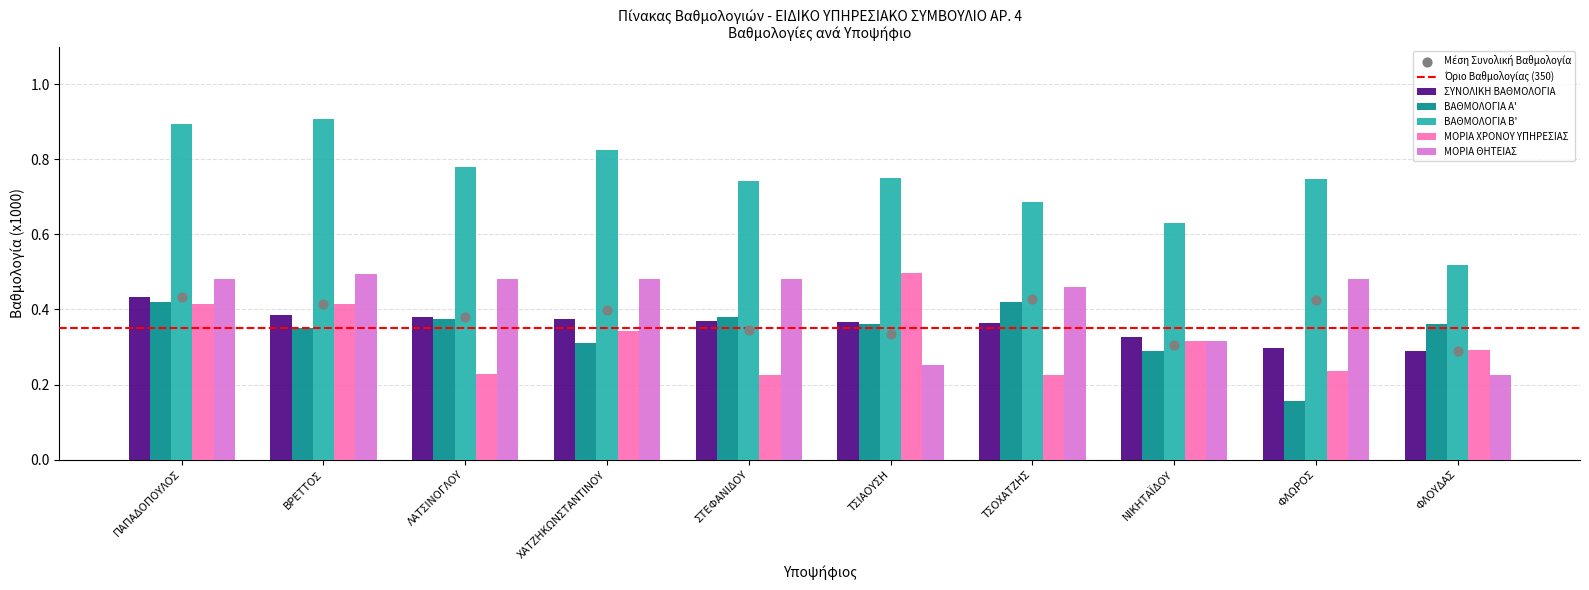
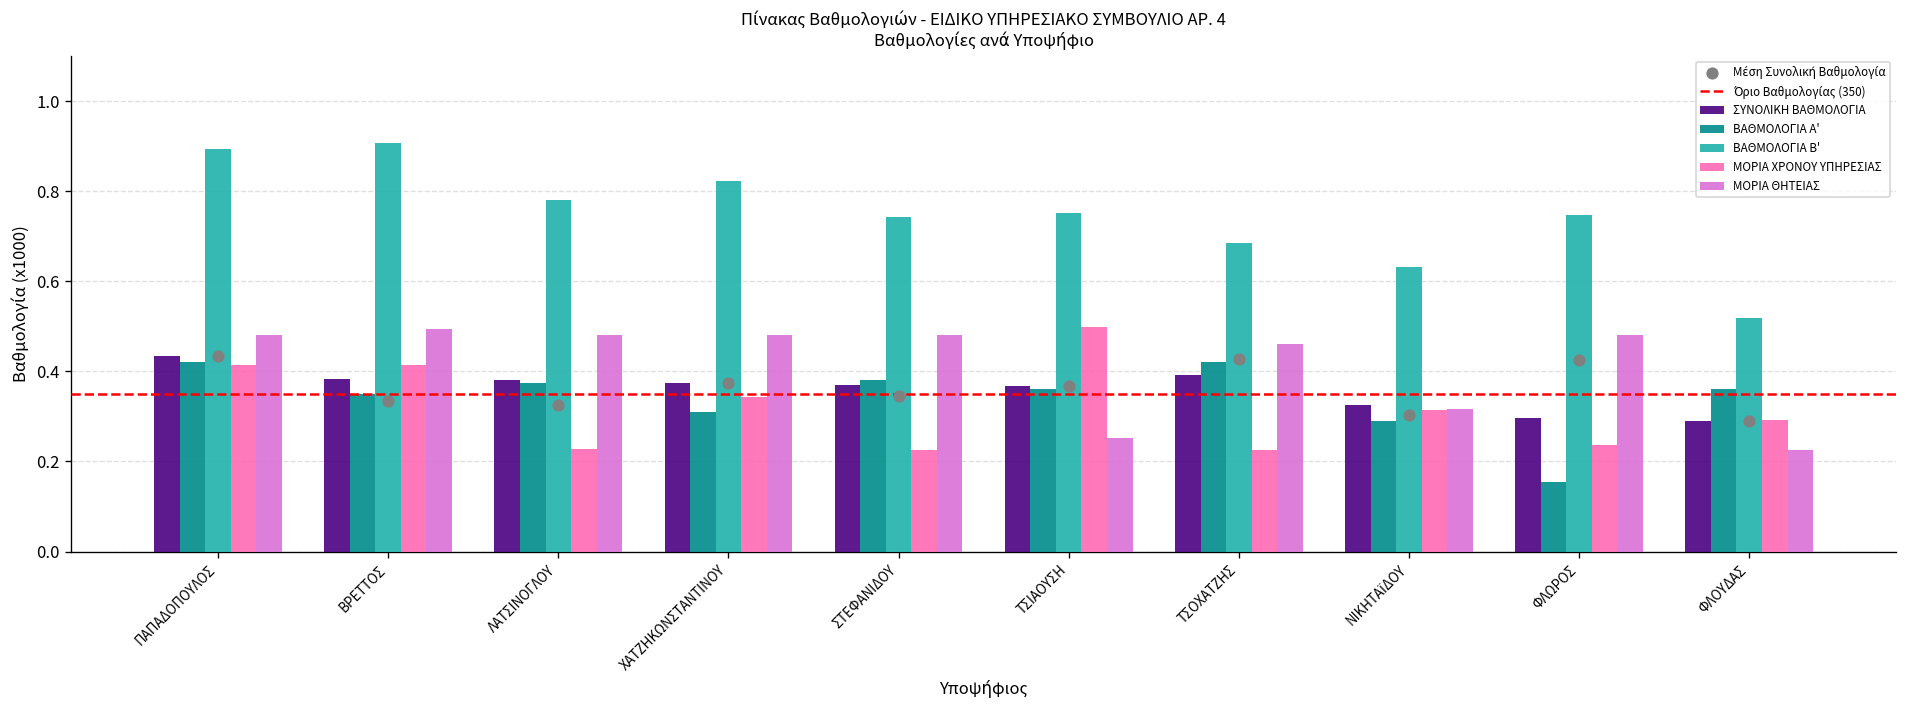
  {
    "ΣΥΝΟΛΙΚΗ ΒΑΘΜΟΛΟΓΙΑ": {
      "ΠΑΠΑΔΟΠΟΥΛΟΣ": 0.43,
      "ΒΡΕΤΤΟΣ": 0.38,
      "ΛΑΤΣΙΝΟΓΛΟΥ": 0.38,
      "ΧΑΤΖΗΚΩΝΣΤΑΝΤΙΝΟΥ": 0.37,
      "ΣΤΕΦΑΝΙΔΟΥ": 0.37,
      "ΤΣΙΑΟΥΣΗ": 0.37,
-     "ΤΣΟΧΑΤΖΗΣ": 0.36,
+     "ΤΣΟΧΑΤΖΗΣ": 0.39,
      "ΝΙΚΗΤΑΪΔΟΥ": 0.33,
      "ΦΛΩΡΟΣ": 0.30,
      "ΦΛΟΥΔΑΣ": 0.29
    },
    "Μέση Συνολική Βαθμολογία": {
-     "ΒΡΕΤΤΟΣ": 0.41,
-     "ΛΑΤΣΙΝΟΓΛΟΥ": 0.38,
-     "ΧΑΤΖΗΚΩΝΣΤΑΝΤΙΝΟΥ": 0.40,
-     "ΤΣΙΑΟΥΣΗ": 0.33
+     "ΒΡΕΤΤΟΣ": 0.33,
+     "ΛΑΤΣΙΝΟΓΛΟΥ": 0.32,
+     "ΧΑΤΖΗΚΩΝΣΤΑΝΤΙΝΟΥ": 0.37,
+     "ΤΣΙΑΟΥΣΗ": 0.37
    }
  }
